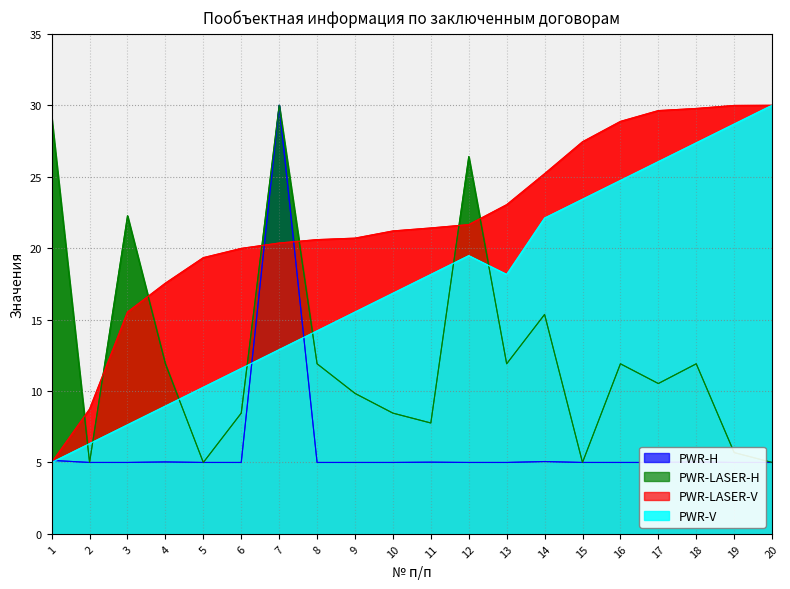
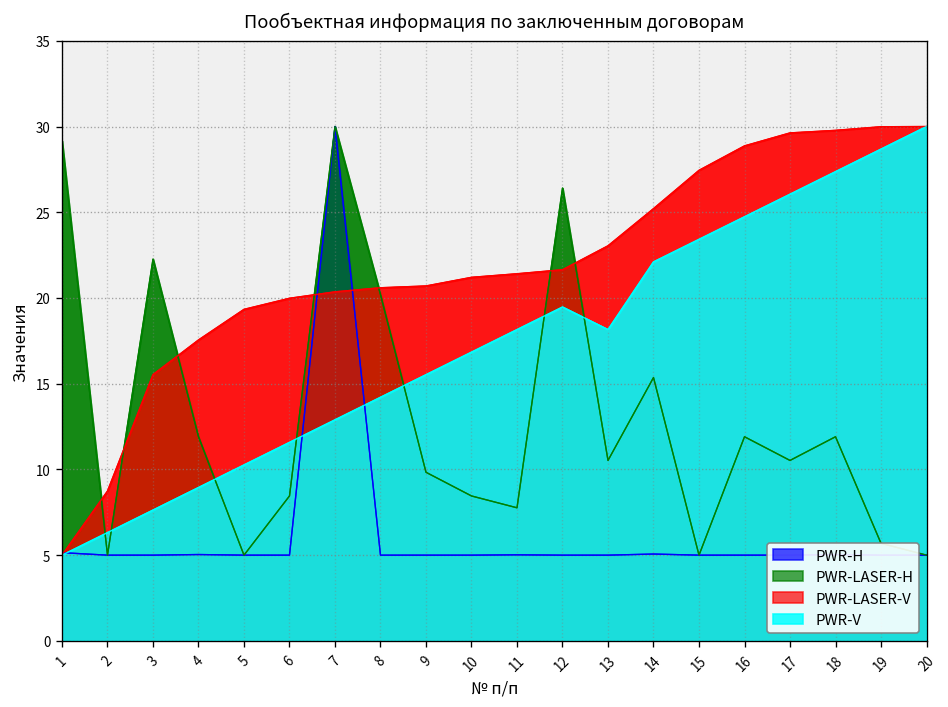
  {
    "PWR-H": {
      "3": 5.0,
      "4": 5.0,
      "6": 5.0,
      "8": 5.0,
      "9": 5.0,
      "10": 5.0,
      "11": 5.0,
      "12": 5.0,
      "13": 5.0,
      "14": 5.1,
      "16": 5.0
    },
    "PWR-LASER-H": {
      "1": 29.2,
      "3": 22.3,
      "4": 11.9,
      "6": 8.5,
-     "8": 11.9,
+     "8": 20.2,
      "9": 9.8,
      "10": 8.5,
      "11": 7.8,
      "12": 26.4,
-     "13": 11.9,
+     "13": 10.5,
      "14": 15.4,
      "16": 11.9,
      "17": 10.5,
      "18": 11.9
    },
    "PWR-LASER-V": {
      "2": 8.7,
      "3": 15.5,
      "4": 17.6,
      "5": 19.3,
      "6": 20.0,
      "7": 20.4,
      "8": 20.6,
      "9": 20.7,
      "10": 21.2,
      "11": 21.4,
      "12": 21.6,
      "13": 23.0,
      "14": 25.2,
      "15": 27.4,
      "16": 28.9,
      "17": 29.6,
      "18": 29.8,
      "19": 30.0
    },
    "PWR-V": {
      "2": 6.3,
      "3": 7.6,
      "4": 8.9,
      "5": 10.3,
      "6": 11.6,
      "7": 12.9,
      "8": 14.2,
      "9": 15.5,
      "10": 16.8,
      "11": 18.2,
      "12": 19.5,
      "13": 18.2,
      "14": 22.1,
      "15": 23.4,
      "16": 24.7,
      "17": 26.1,
      "18": 27.4,
      "19": 28.7
    }
  }
